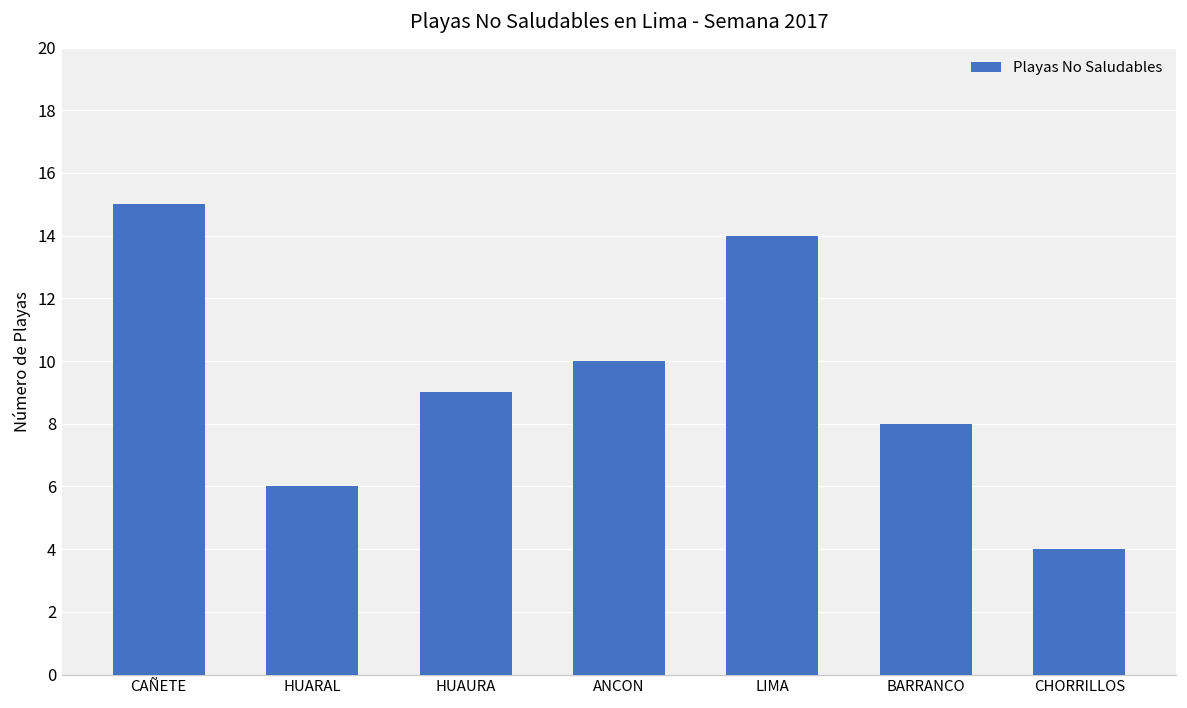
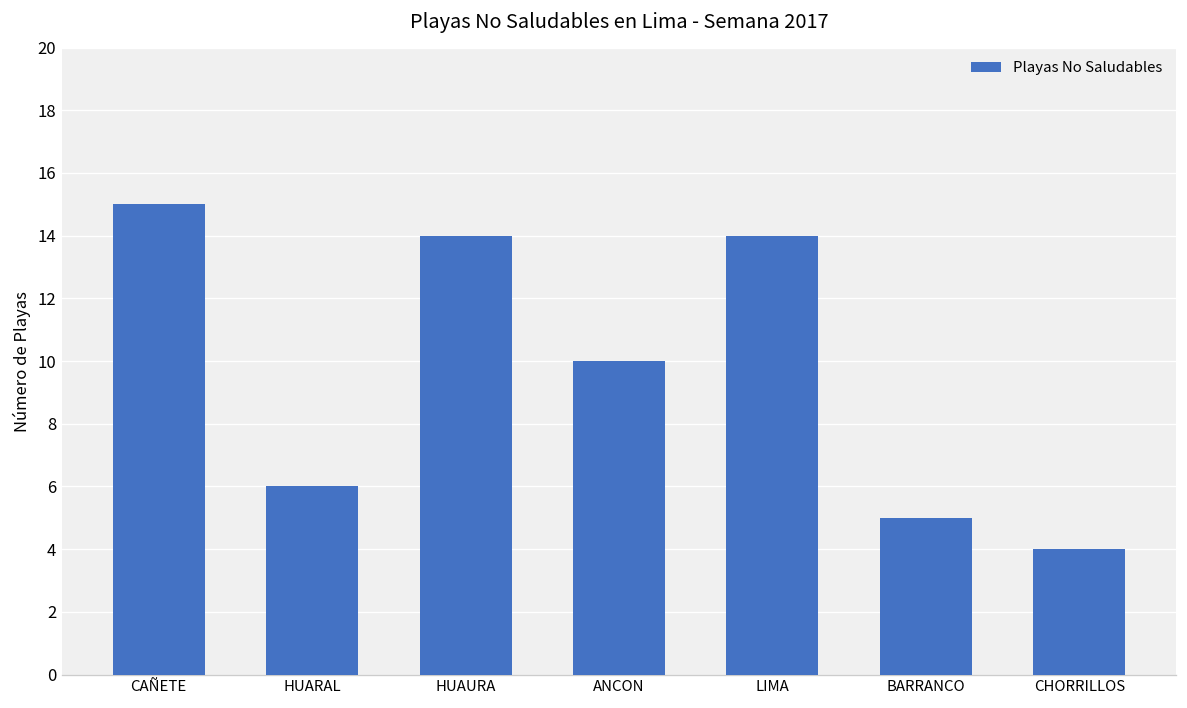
  {
    "CAÑETE": 15,
    "HUARAL": 6,
-   "HUAURA": 9,
+   "HUAURA": 14,
    "ANCON": 10,
    "LIMA": 14,
-   "BARRANCO": 8,
+   "BARRANCO": 5,
    "CHORRILLOS": 4
  }
